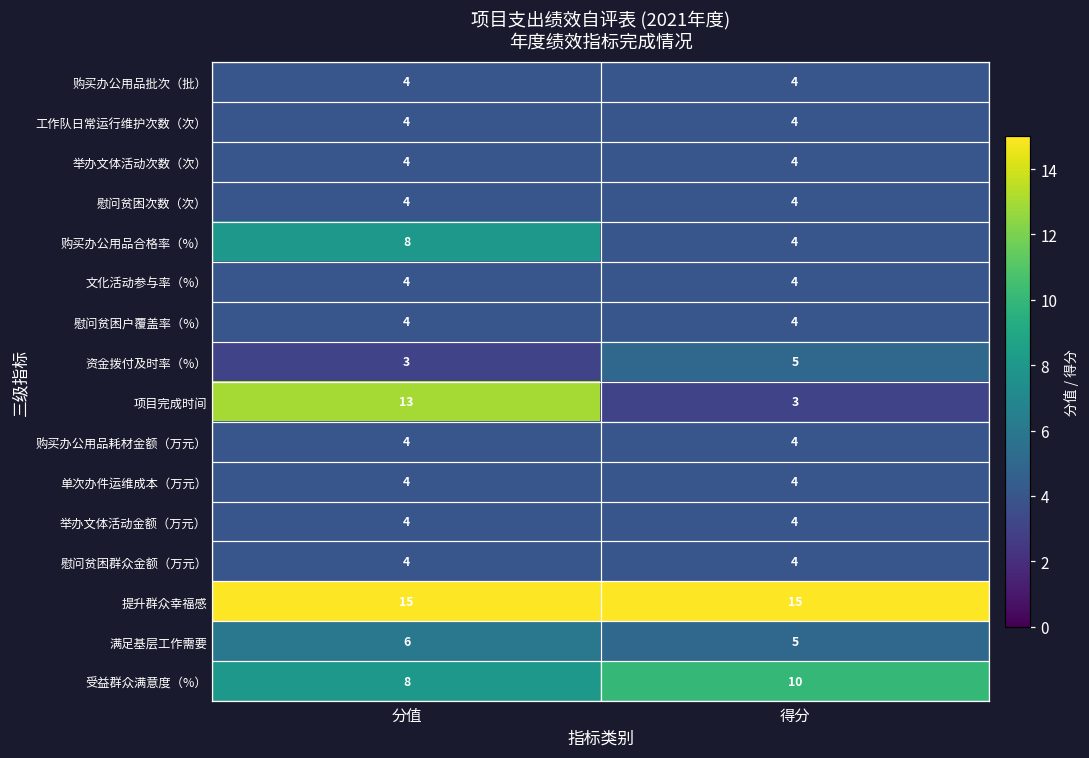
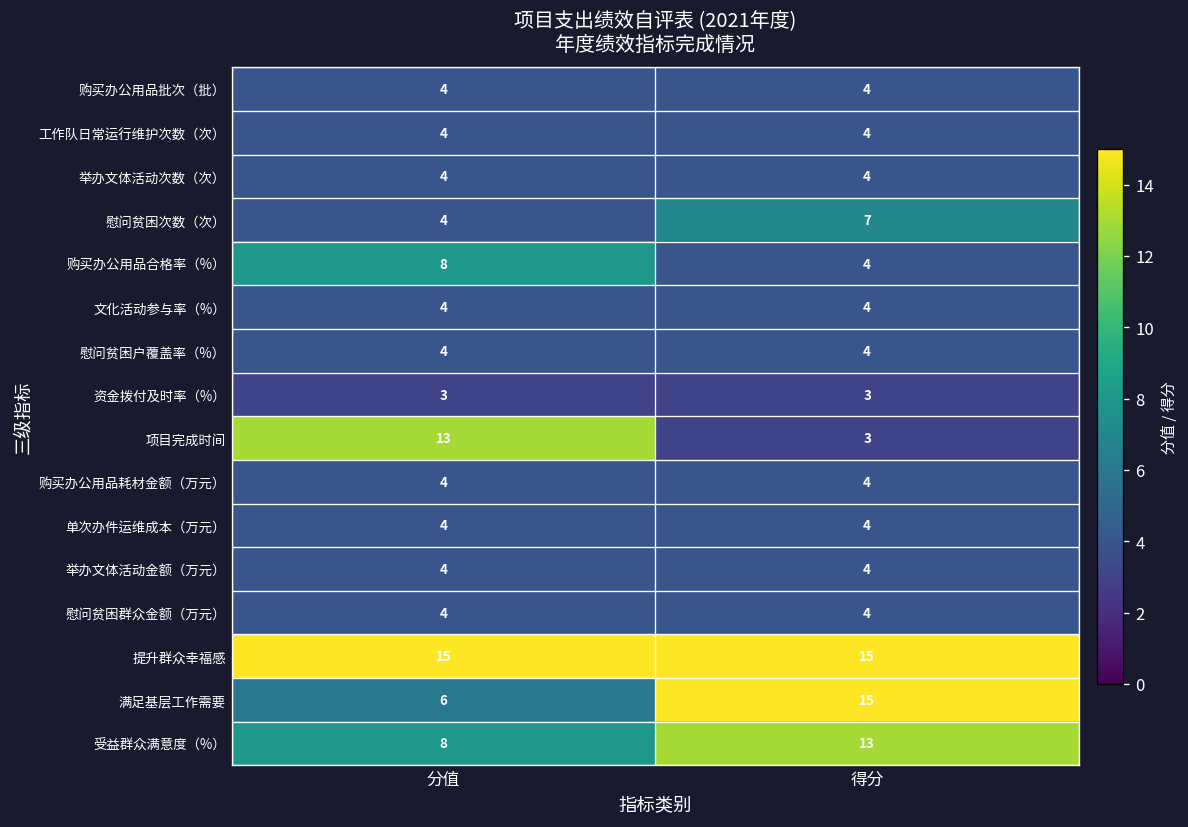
  {
    "购买办公用品批次（批）": {
      "分值": 4,
      "得分": 4
    },
    "工作队日常运行维护次数（次）": {
      "分值": 4,
      "得分": 4
    },
    "举办文体活动次数（次）": {
      "分值": 4,
      "得分": 4
    },
    "慰问贫困次数（次）": {
      "分值": 4,
-     "得分": 4
+     "得分": 7
    },
    "购买办公用品合格率（%）": {
      "分值": 8,
      "得分": 4
    },
    "文化活动参与率（%）": {
      "分值": 4,
      "得分": 4
    },
    "慰问贫困户覆盖率（%）": {
      "分值": 4,
      "得分": 4
    },
    "资金拨付及时率（%）": {
      "分值": 3,
-     "得分": 5
+     "得分": 3
    },
    "项目完成时间": {
      "分值": 13,
      "得分": 3
    },
    "购买办公用品耗材金额（万元）": {
      "分值": 4,
      "得分": 4
    },
    "单次办件运维成本（万元）": {
      "分值": 4,
      "得分": 4
    },
    "举办文体活动金额（万元）": {
      "分值": 4,
      "得分": 4
    },
    "慰问贫困群众金额（万元）": {
      "分值": 4,
      "得分": 4
    },
    "提升群众幸福感": {
      "分值": 15,
      "得分": 15
    },
    "满足基层工作需要": {
      "分值": 6,
-     "得分": 5
+     "得分": 15
    },
    "受益群众满意度（%）": {
      "分值": 8,
-     "得分": 10
+     "得分": 13
    }
  }
